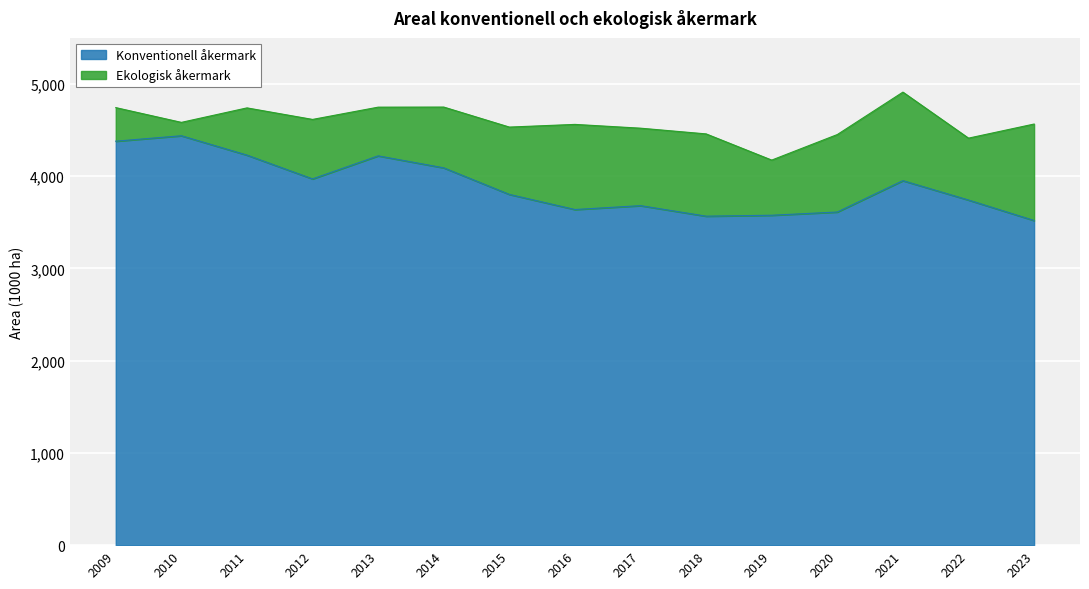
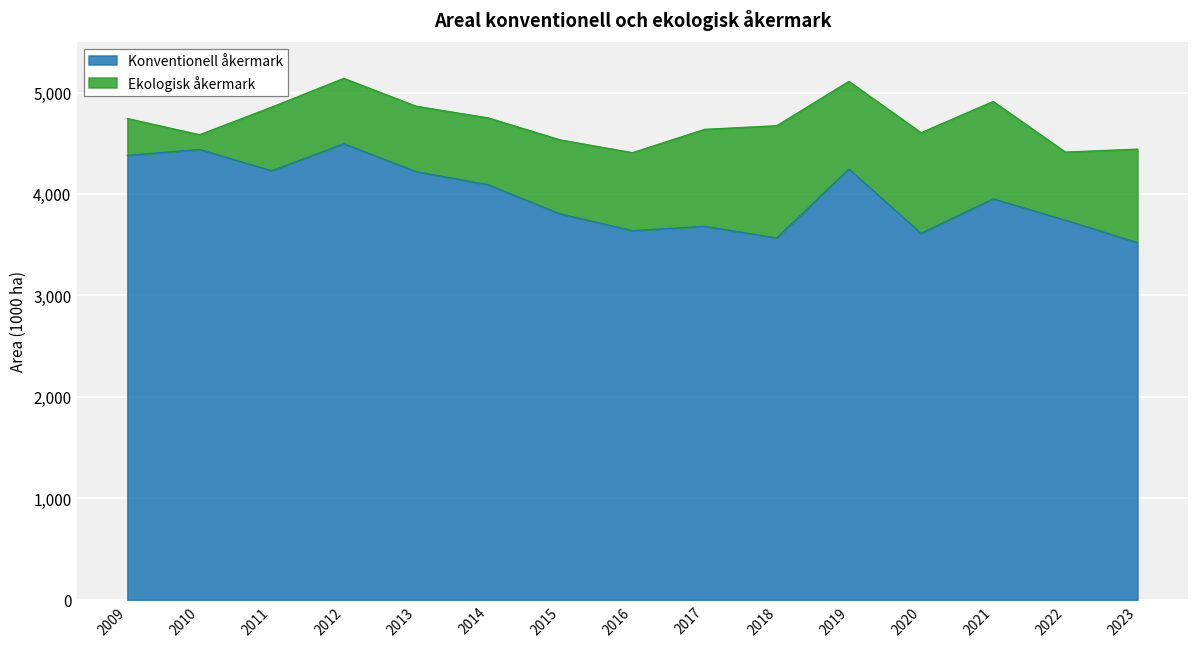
  {
    "Konventionell åkermark": {
      "2009": "4,400",
      "2010": "4,400",
      "2011": "4,200",
-     "2012": "4,000",
+     "2012": "4,500",
      "2013": "4,200",
      "2014": "4,100",
      "2015": "3,800",
      "2016": "3,600",
      "2017": "3,700",
      "2018": "3,600",
-     "2019": "3,600",
+     "2019": "4,200",
      "2020": "3,600",
      "2021": "4,000",
      "2022": "3,700",
      "2023": "3,500"
    },
    "Ekologisk åkermark": {
      "2009": "400",
      "2010": "100",
-     "2011": "500",
+     "2011": "600",
      "2012": "600",
-     "2013": "500",
+     "2013": "600",
      "2014": "700",
      "2015": "700",
-     "2016": "900",
-     "2017": "800",
-     "2018": "900",
-     "2019": "600",
-     "2020": "800",
+     "2016": "800",
+     "2017": "1,000",
+     "2018": "1,100",
+     "2019": "900",
+     "2020": "1,000",
      "2021": "1,000",
      "2022": "700",
-     "2023": "1,000"
+     "2023": "900"
    }
  }
